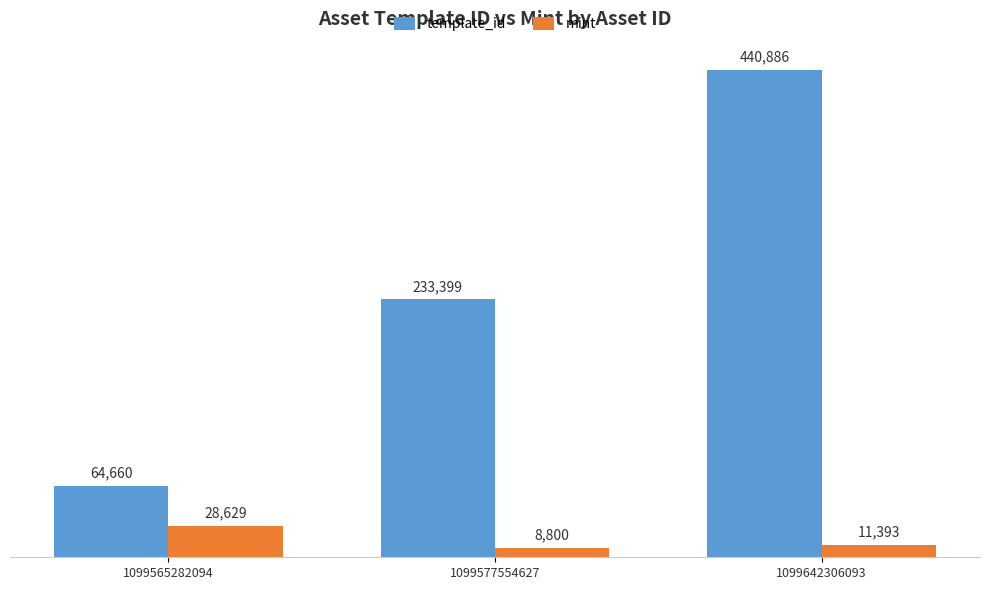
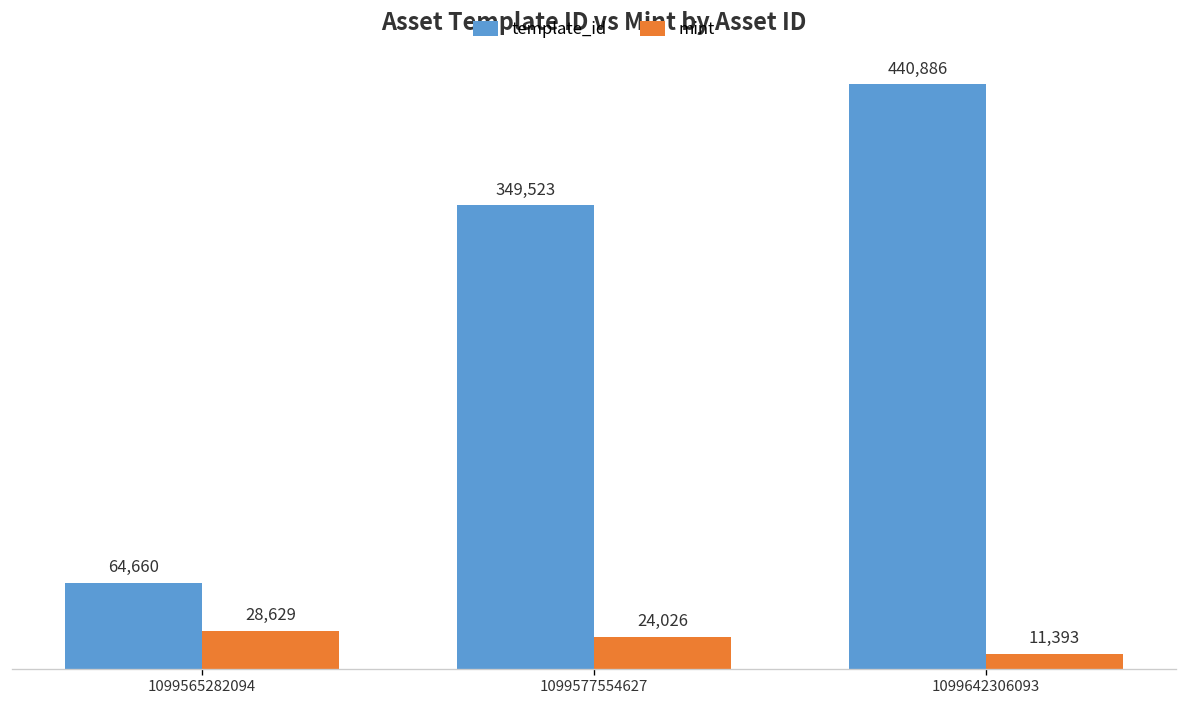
  {
    "template_id": {
      "1099565282094": "64,660",
-     "1099577554627": "233,399",
+     "1099577554627": "349,523",
      "1099642306093": "440,886"
    },
    "mint": {
      "1099565282094": "28,629",
-     "1099577554627": "8,800",
+     "1099577554627": "24,026",
      "1099642306093": "11,393"
    }
  }
